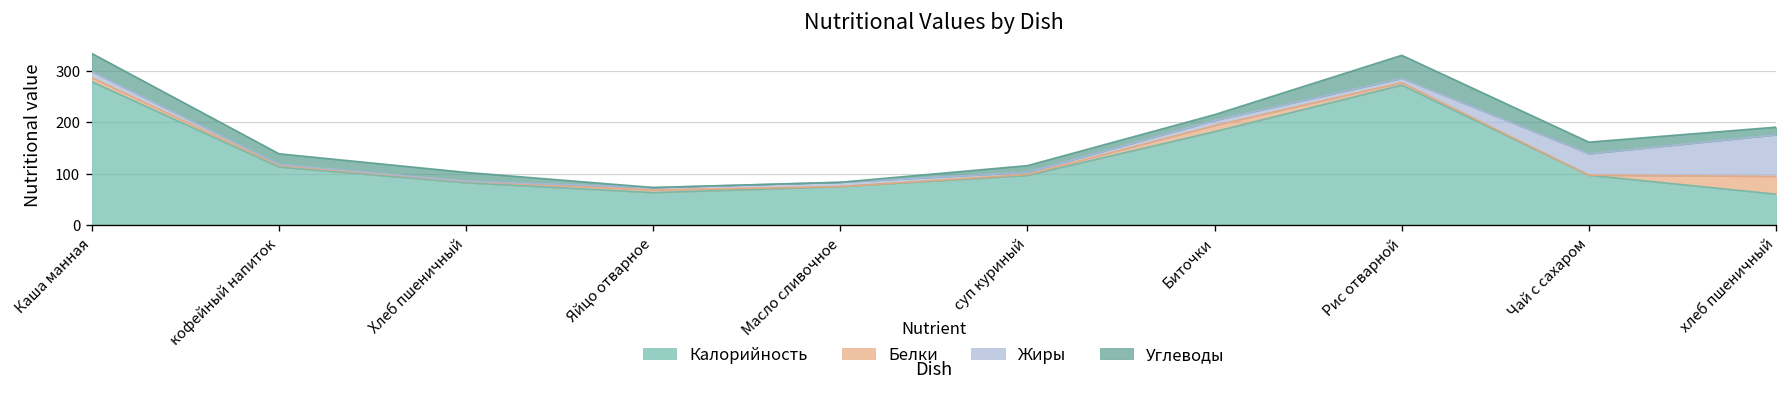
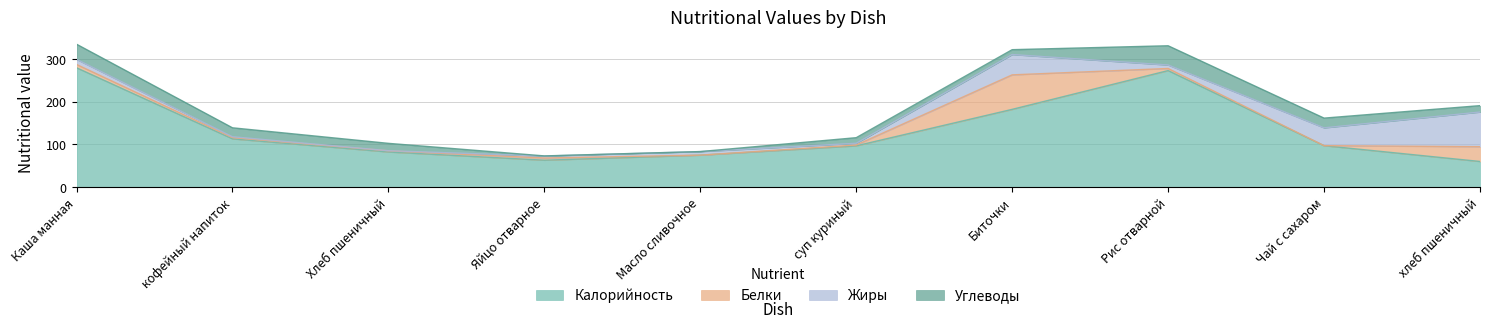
  {
    "Белки": {
      "Каша манная": 10,
-     "Биточки": 10,
+     "Биточки": 80,
      "хлеб пшеничный": 30
    },
    "Жиры": {
      "Каша манная": 10,
-     "Биточки": 10,
+     "Биточки": 50,
      "Рис отварной": 10,
      "Чай с сахаром": 40,
      "хлеб пшеничный": 80
    }
  }
